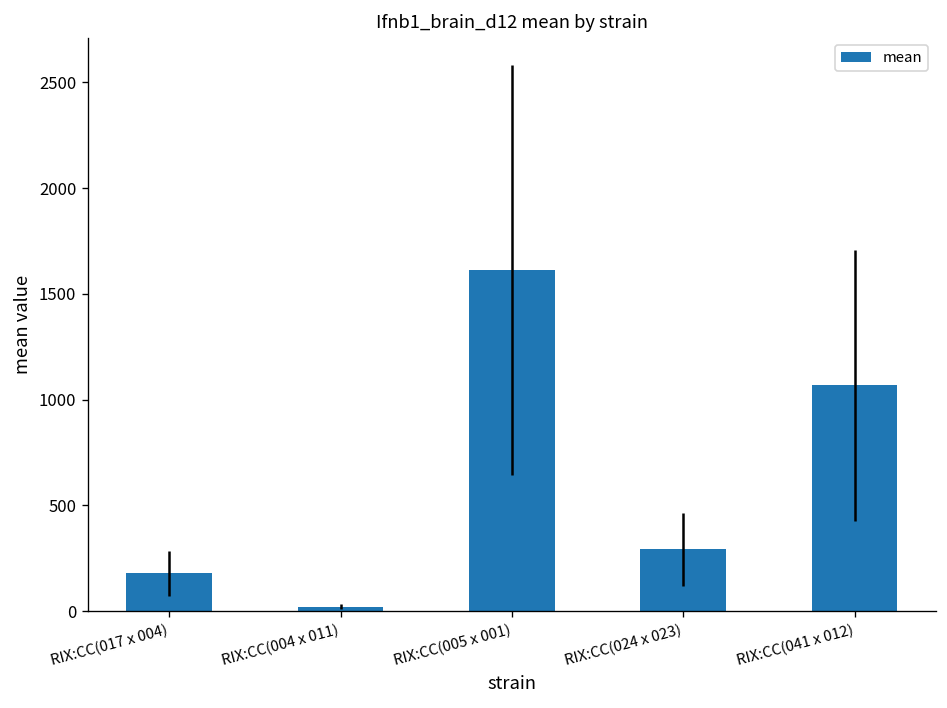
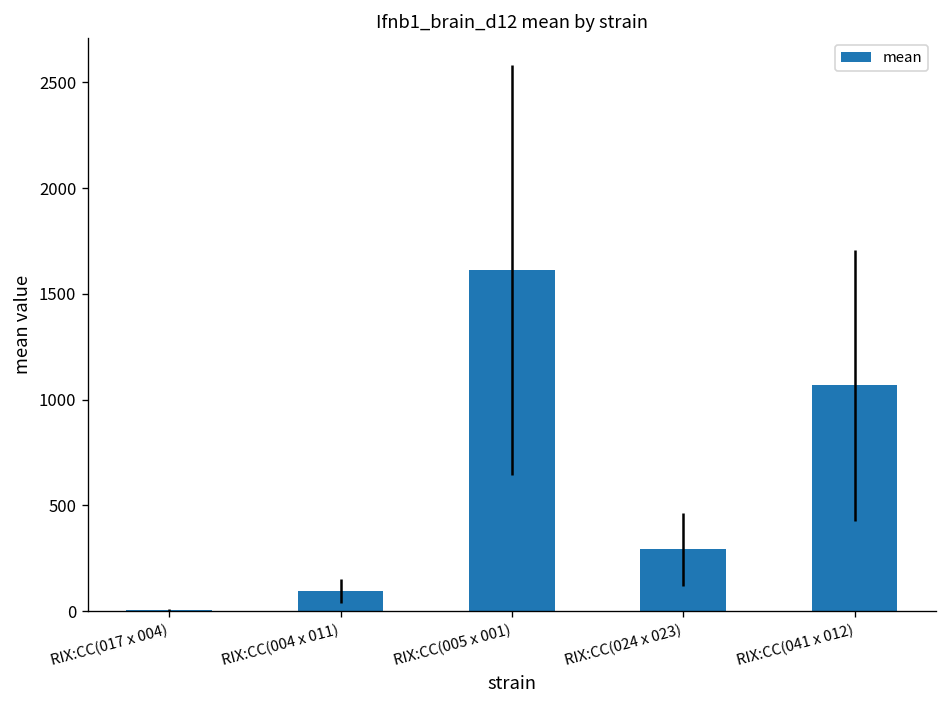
  {
-   "RIX:CC(017 x 004)": 180,
-   "RIX:CC(004 x 011)": 20,
+   "RIX:CC(017 x 004)": 0,
+   "RIX:CC(004 x 011)": 90,
    "RIX:CC(005 x 001)": 1610,
    "RIX:CC(024 x 023)": 290,
    "RIX:CC(041 x 012)": 1070
  }
